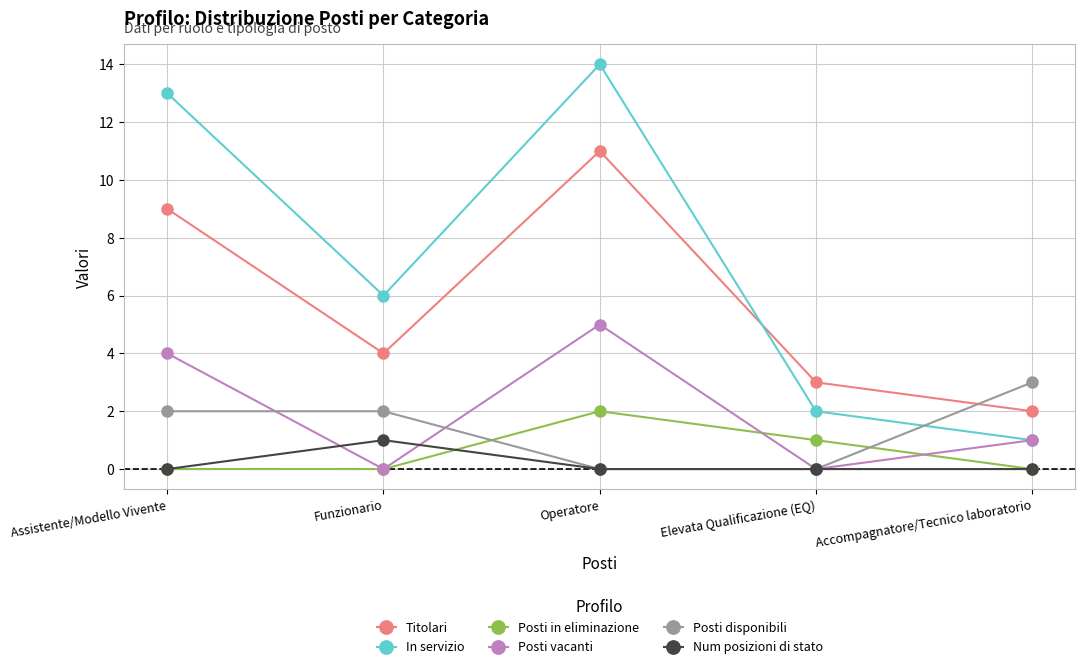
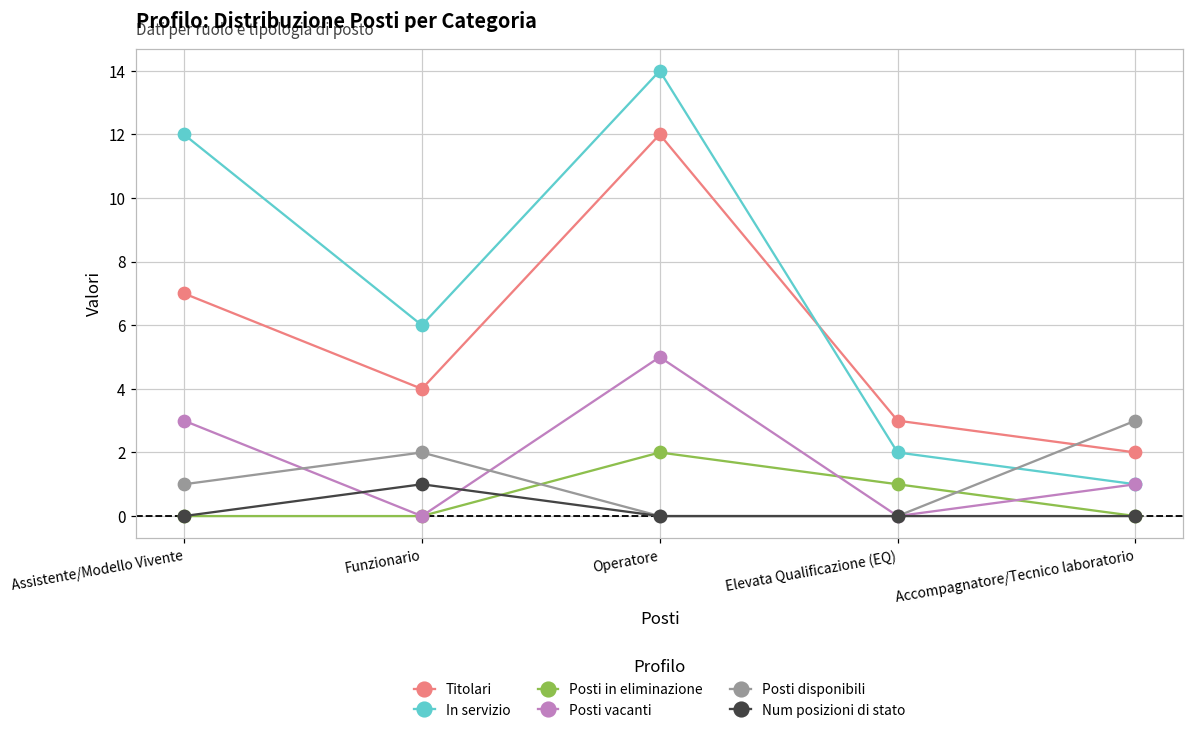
  {
    "Titolari": {
-     "Assistente/Modello Vivente": 9,
+     "Assistente/Modello Vivente": 7,
      "Funzionario": 4,
-     "Operatore": 11,
+     "Operatore": 12,
      "Elevata Qualificazione (EQ)": 3,
      "Accompagnatore/Tecnico laboratorio": 2
    },
    "In servizio": {
-     "Assistente/Modello Vivente": 13,
+     "Assistente/Modello Vivente": 12,
      "Funzionario": 6,
      "Operatore": 14,
      "Elevata Qualificazione (EQ)": 2
    },
    "Posti in eliminazione": {
      "Operatore": 2,
      "Elevata Qualificazione (EQ)": 1
    },
    "Posti vacanti": {
-     "Assistente/Modello Vivente": 4,
+     "Assistente/Modello Vivente": 3,
      "Operatore": 5
    },
    "Posti disponibili": {
-     "Assistente/Modello Vivente": 2,
+     "Assistente/Modello Vivente": 1,
      "Funzionario": 2,
      "Accompagnatore/Tecnico laboratorio": 3
    },
    "Num posizioni di stato": {
      "Funzionario": 1
    }
  }
